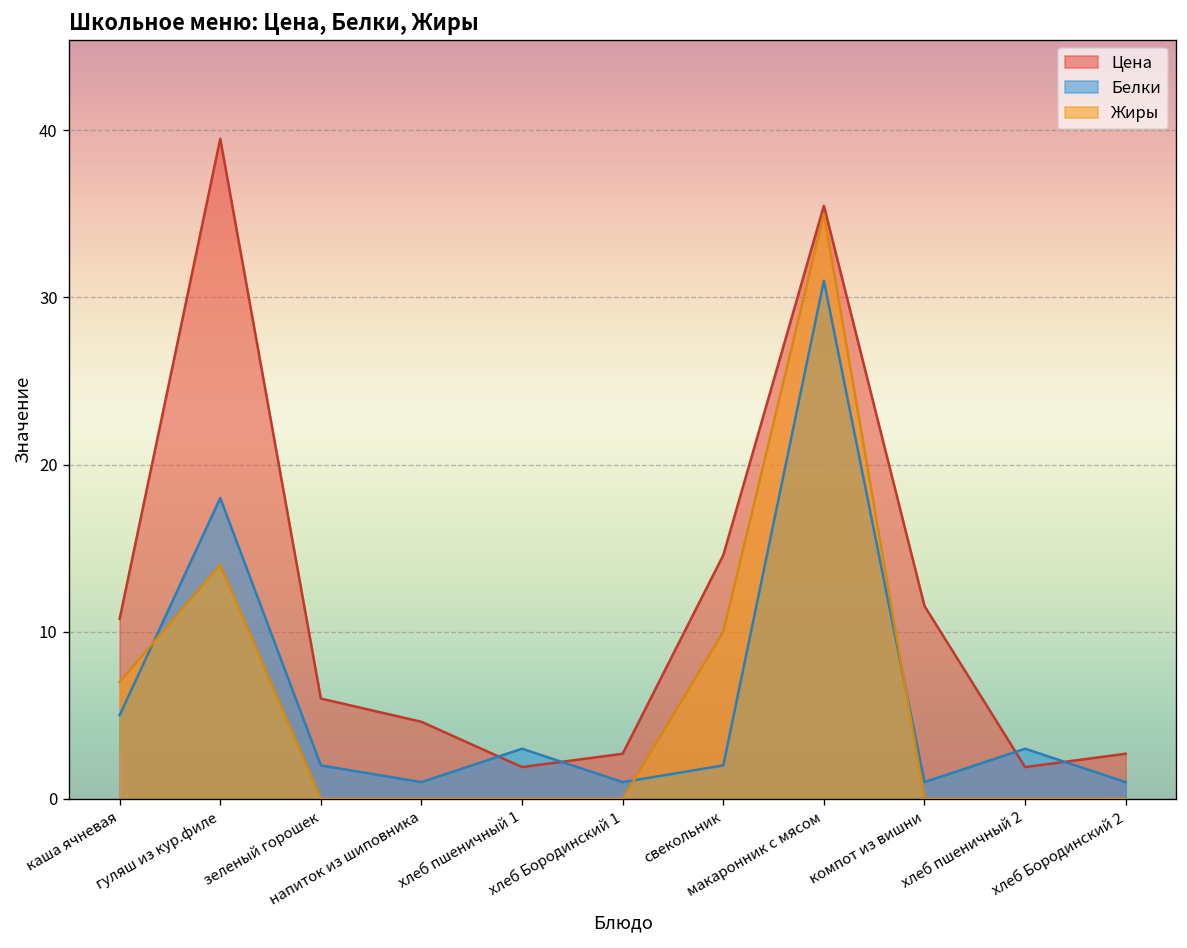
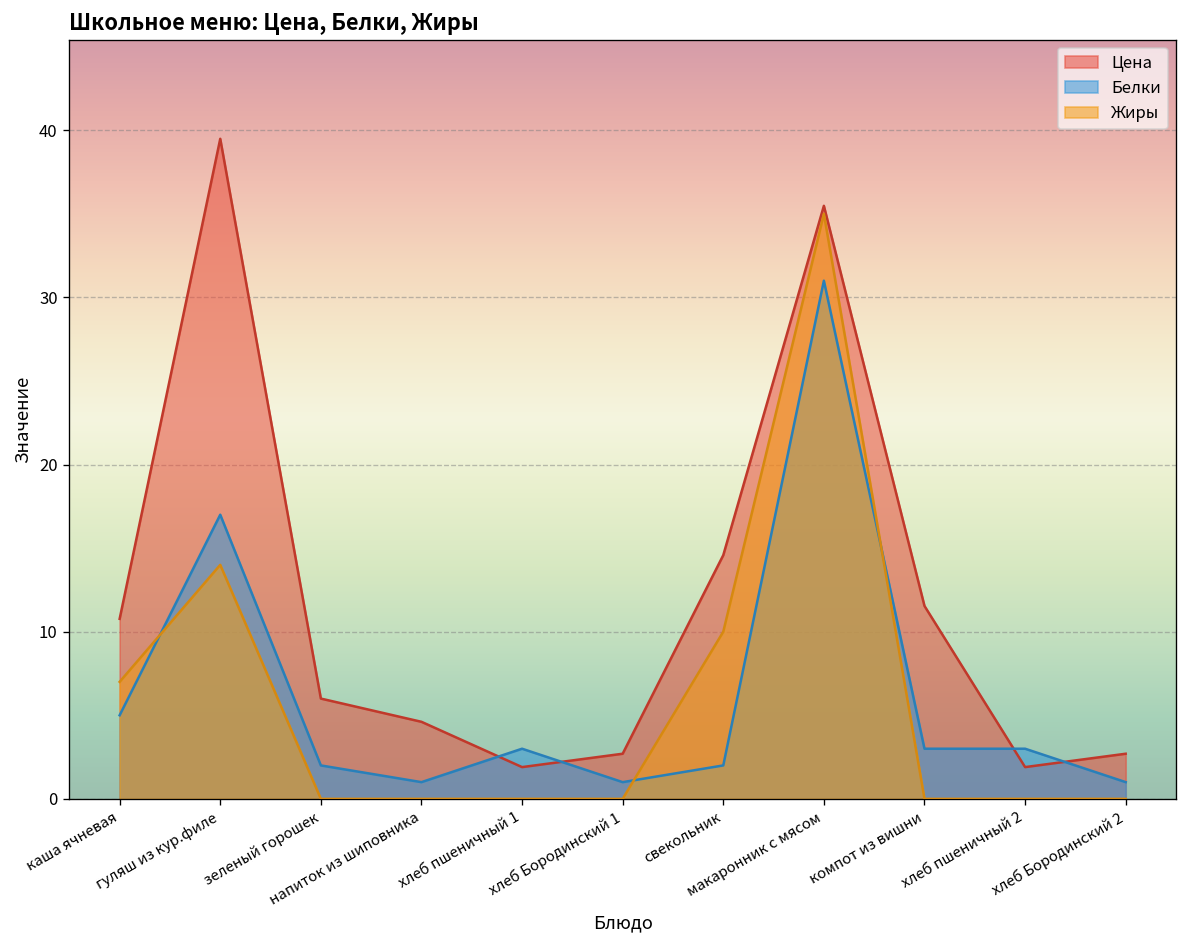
  {
    "Цена": {
      "каша ячневая": 10.8,
      "гуляш из кур.филе": 39.5,
      "зеленый горошек": 6,
      "напиток из шиповника": 4.6,
      "хлеб пшеничный 1": 2,
      "хлеб Бородинский 1": 2.7,
      "свекольник": 14.6,
      "макаронник с мясом": 35.5,
      "компот из вишни": 11.5,
      "хлеб пшеничный 2": 2,
      "хлеб Бородинский 2": 2.7
    },
    "Белки": {
      "каша ячневая": 5,
-     "гуляш из кур.филе": 18,
+     "гуляш из кур.филе": 17,
      "зеленый горошек": 2,
      "напиток из шиповника": 1,
      "хлеб пшеничный 1": 3,
      "хлеб Бородинский 1": 1,
      "свекольник": 2,
      "макаронник с мясом": 31,
-     "компот из вишни": 1,
+     "компот из вишни": 3,
      "хлеб пшеничный 2": 3,
      "хлеб Бородинский 2": 1
    },
    "Жиры": {
      "каша ячневая": 7,
      "гуляш из кур.филе": 14,
      "зеленый горошек": 0,
      "напиток из шиповника": 0,
      "хлеб пшеничный 1": 0,
      "хлеб Бородинский 1": 0,
      "свекольник": 10,
      "макаронник с мясом": 35,
      "компот из вишни": 0,
      "хлеб пшеничный 2": 0,
      "хлеб Бородинский 2": 0
    }
  }
